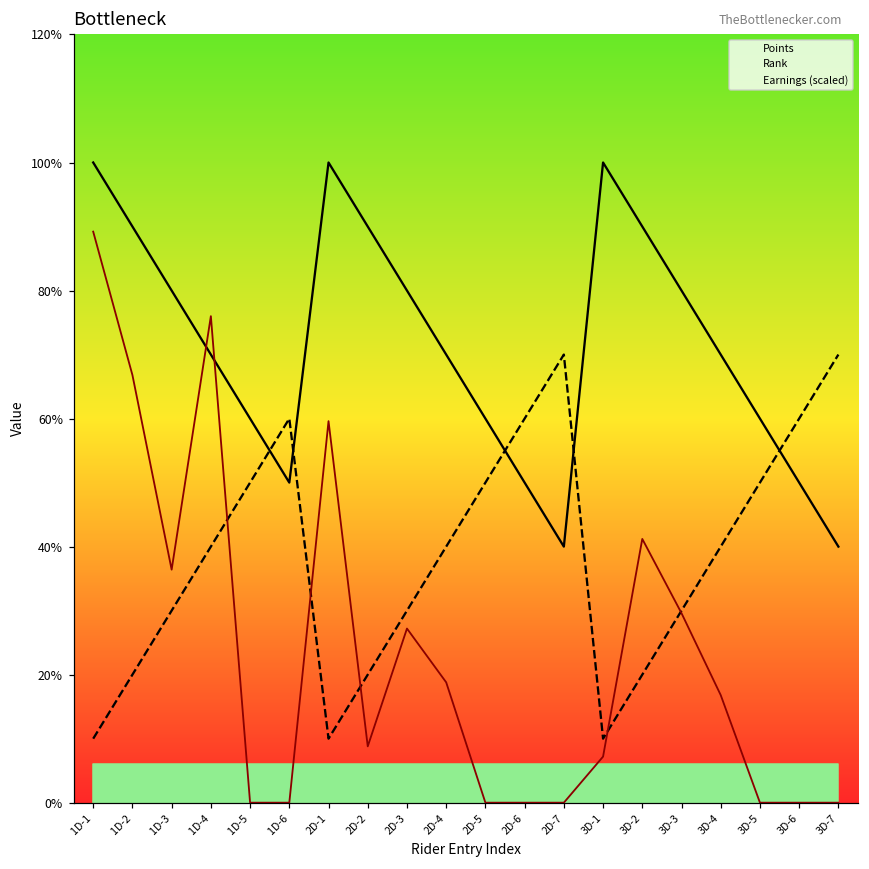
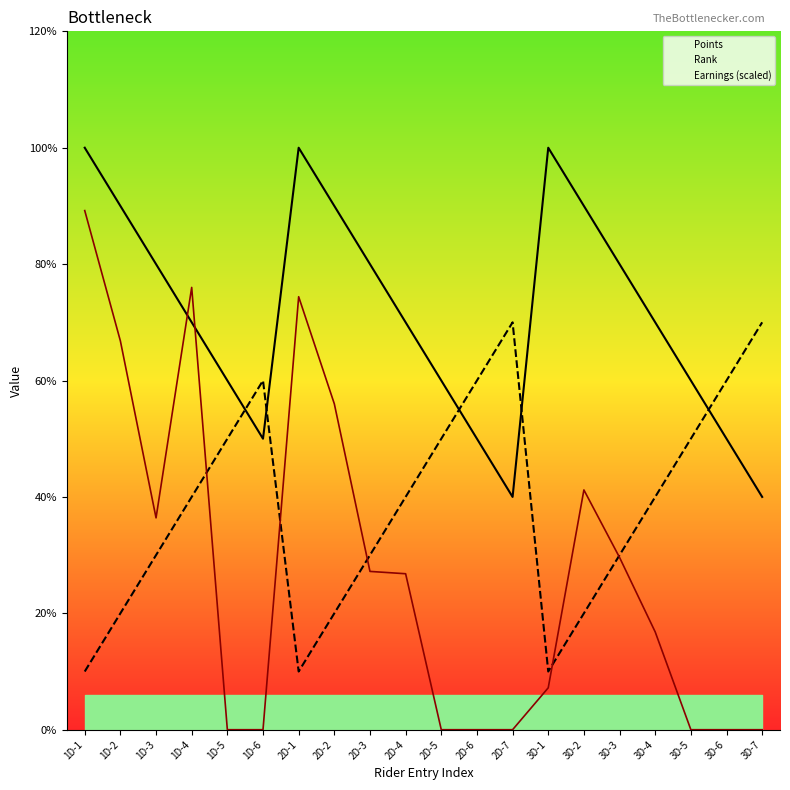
  {
    "Earnings (scaled)": {
      "1D-1": "89%",
      "1D-2": "67%",
      "1D-3": "36%",
      "1D-4": "76%",
      "1D-5": "0%",
      "1D-6": "0%",
-     "2D-1": "60%",
-     "2D-2": "9%",
+     "2D-1": "74%",
+     "2D-2": "56%",
      "2D-3": "27%",
-     "2D-4": "19%",
+     "2D-4": "27%",
      "2D-5": "0%",
      "2D-6": "0%",
      "2D-7": "0%",
      "3D-1": "7%",
      "3D-2": "41%",
      "3D-4": "17%",
      "3D-5": "0%",
      "3D-6": "0%",
      "3D-7": "0%"
    }
  }
